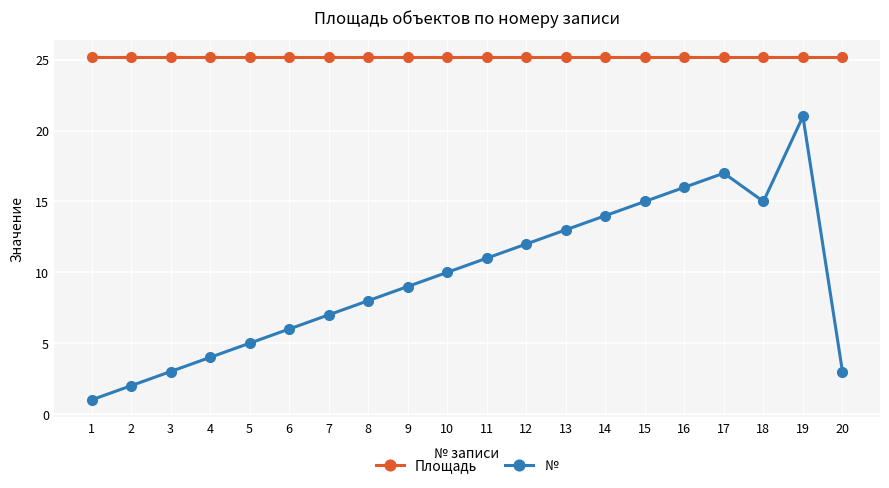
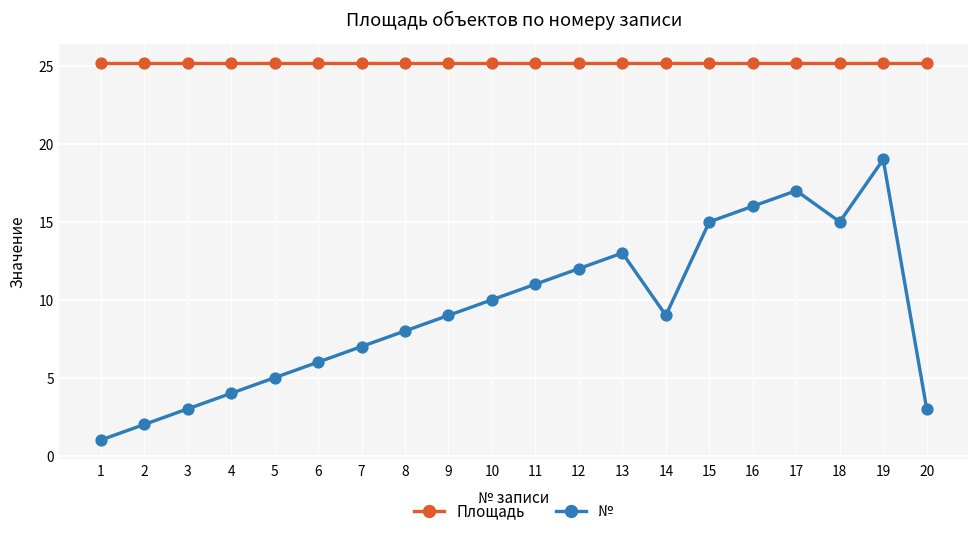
  {
    "Площадь": {
      "1": 25.2,
      "2": 25.2,
      "3": 25.2,
      "4": 25.2,
      "5": 25.2,
      "6": 25.2,
      "7": 25.2,
      "8": 25.2,
      "9": 25.2,
      "10": 25.2,
      "11": 25.2,
      "12": 25.2,
      "13": 25.2,
      "14": 25.2,
      "15": 25.2,
      "16": 25.2,
      "17": 25.2,
      "18": 25.2,
      "19": 25.2,
      "20": 25.2
    },
    "№": {
      "1": 1,
      "2": 2,
      "3": 3,
      "4": 4,
      "5": 5,
      "6": 6,
      "7": 7,
      "8": 8,
      "9": 9,
      "10": 10,
      "11": 11,
      "12": 12,
      "13": 13,
-     "14": 14,
+     "14": 9,
      "15": 15,
      "16": 16,
      "17": 17,
      "18": 15,
-     "19": 21,
+     "19": 19,
      "20": 3
    }
  }
